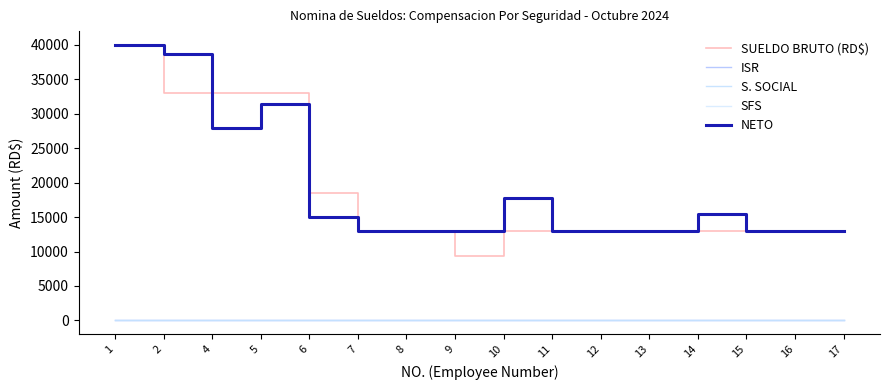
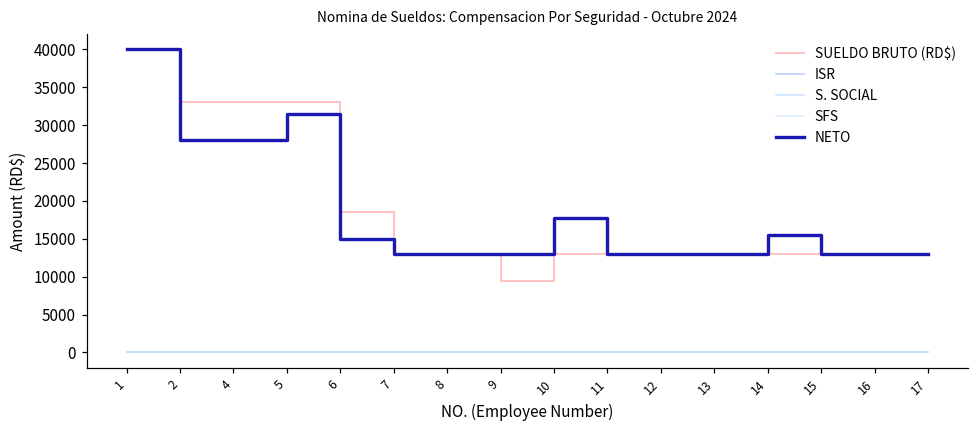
  {
    "SUELDO BRUTO (RD$)": {
      "2": 33000,
      "4": 33000,
      "5": 33000,
      "6": 18000,
      "9": 9000,
      "10": 13000,
      "14": 13000
    },
    "SFS": {
      "1": 0,
      "2": 0,
      "4": 0,
      "5": 0,
      "6": 0,
      "7": 0,
      "8": 0,
      "9": 0,
      "10": 0,
      "11": 0,
      "12": 0,
      "13": 0,
      "14": 0,
      "15": 0,
      "16": 0,
      "17": 0
    },
    "NETO": {
-     "2": 39000,
+     "2": 28000,
      "4": 28000,
      "5": 31000,
      "6": 15000,
      "9": 13000,
      "10": 18000,
      "14": 16000
    }
  }
